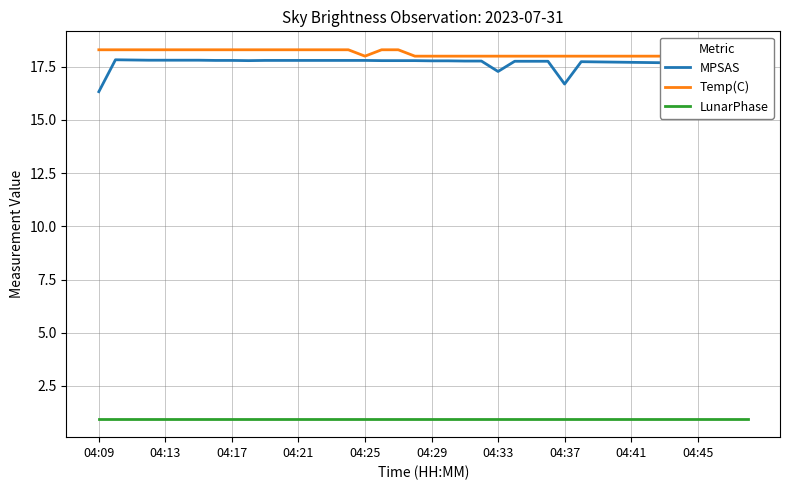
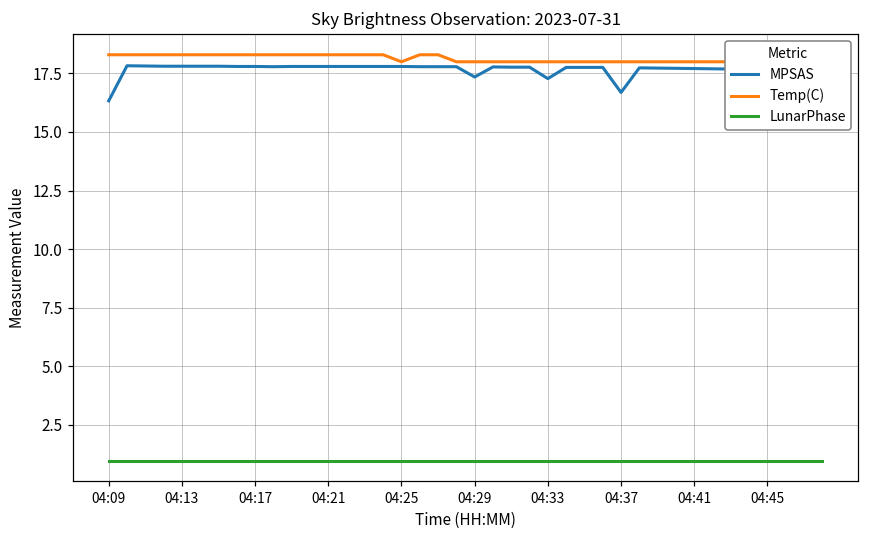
  {
    "MPSAS": {
      "04:09": 16.3,
      "04:13": 17.8,
      "04:17": 17.8,
      "04:21": 17.8,
      "04:25": 17.8,
-     "04:29": 17.8,
+     "04:29": 17.4,
      "04:33": 17.3,
      "04:37": 16.7,
      "04:41": 17.7
    },
    "Temp(C)": {
      "04:09": 18.3,
      "04:13": 18.3,
      "04:17": 18.3,
      "04:21": 18.3,
      "04:25": 18.0,
      "04:29": 18.0,
      "04:33": 18.0,
      "04:37": 18.0,
      "04:41": 18.0
    },
    "LunarPhase": {
      "04:09": 1.0,
      "04:13": 1.0,
      "04:17": 1.0,
      "04:21": 1.0,
      "04:25": 1.0,
      "04:29": 1.0,
      "04:33": 1.0,
      "04:37": 1.0,
      "04:41": 1.0,
      "04:45": 1.0
    }
  }
